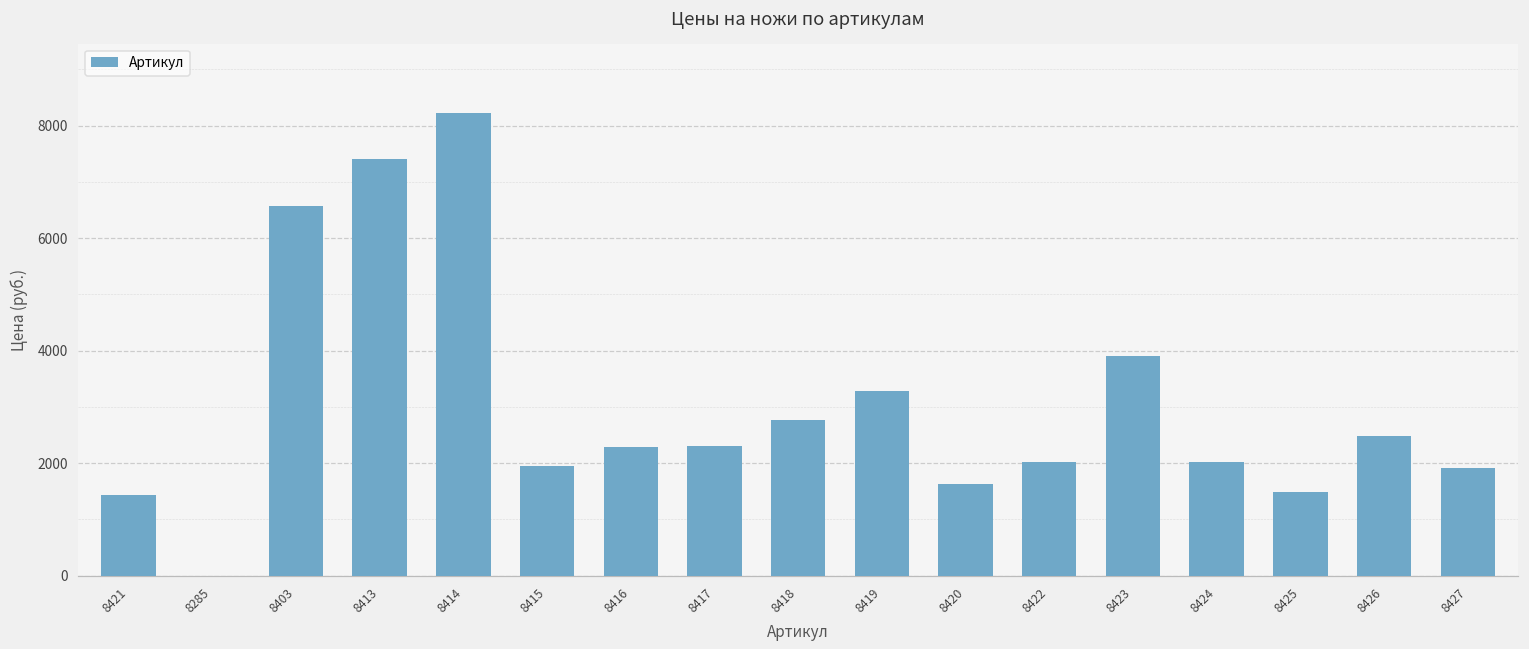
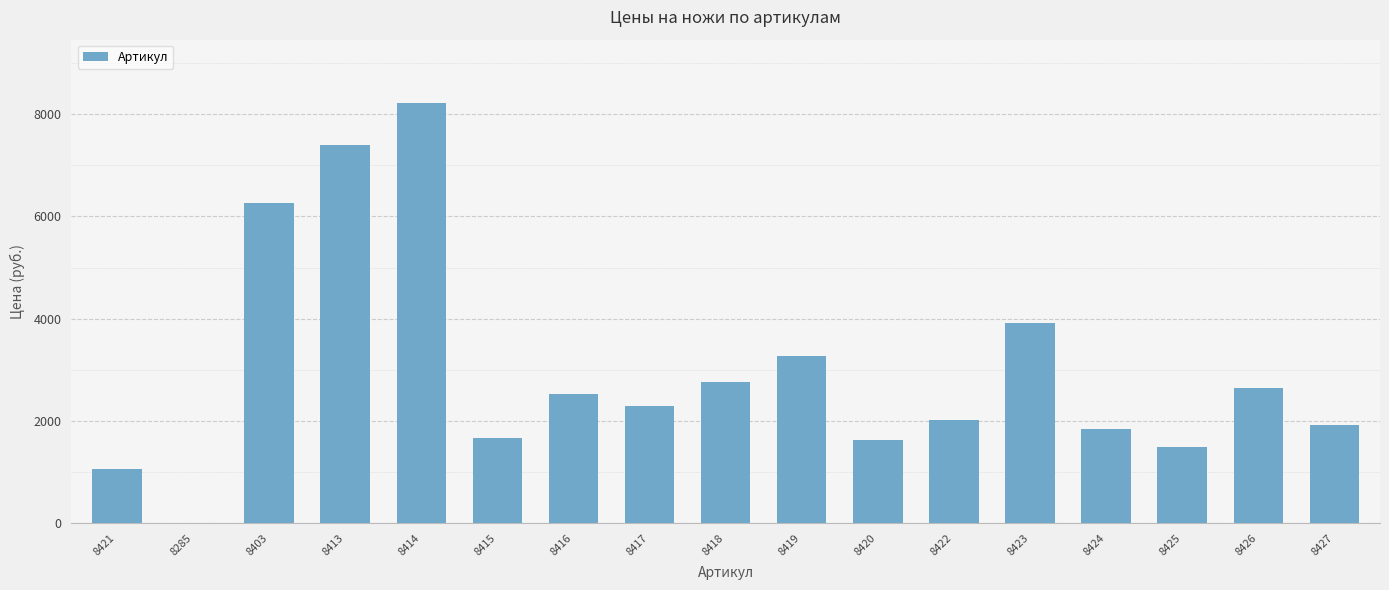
  {
-   "8421": 1400,
+   "8421": 1100,
    "8285": 0,
-   "8403": 6600,
+   "8403": 6300,
    "8413": 7400,
    "8414": 8200,
-   "8415": 2000,
-   "8416": 2300,
+   "8415": 1700,
+   "8416": 2500,
    "8417": 2300,
    "8418": 2800,
    "8419": 3300,
    "8420": 1600,
    "8422": 2000,
    "8423": 3900,
-   "8424": 2000,
+   "8424": 1800,
    "8425": 1500,
-   "8426": 2500,
+   "8426": 2600,
    "8427": 1900
  }
